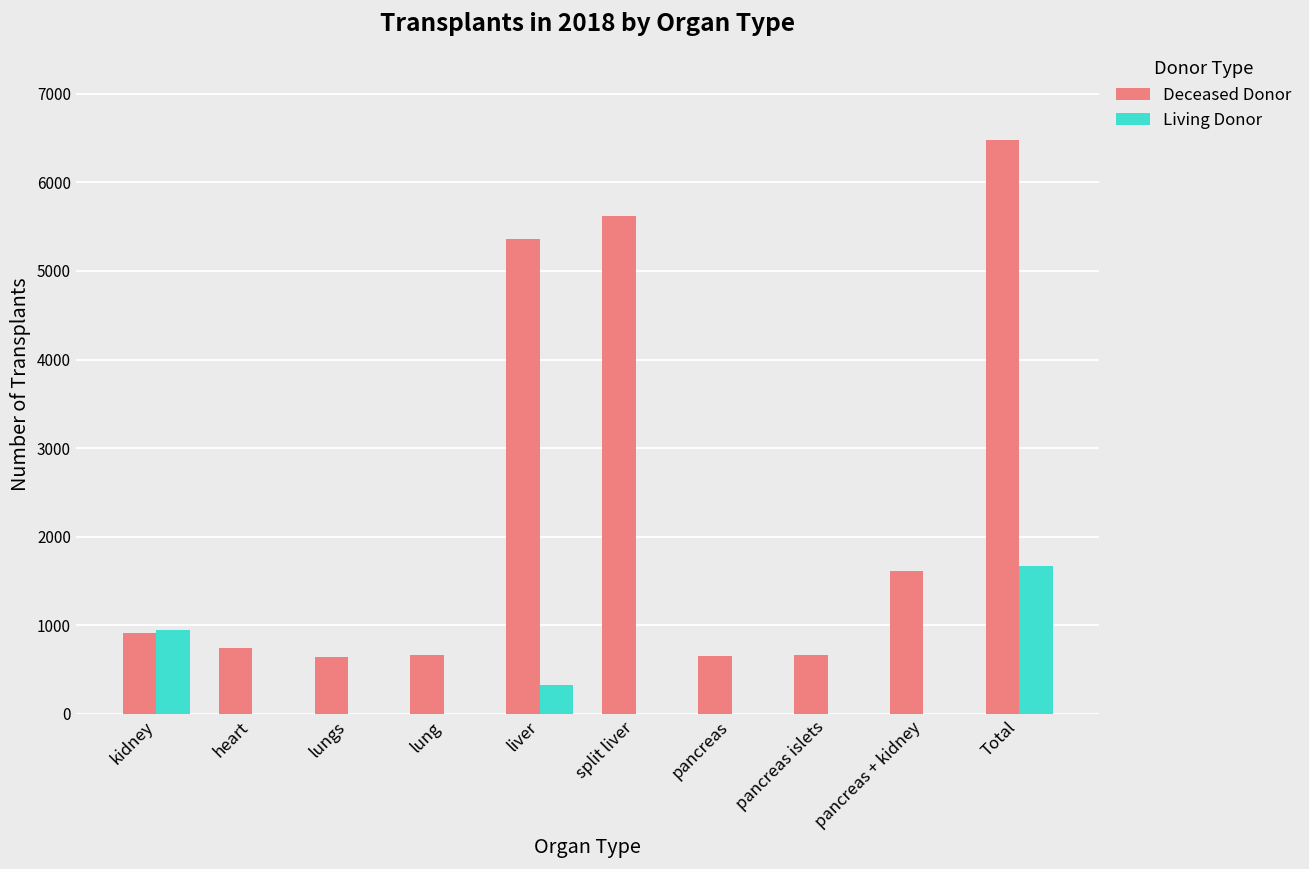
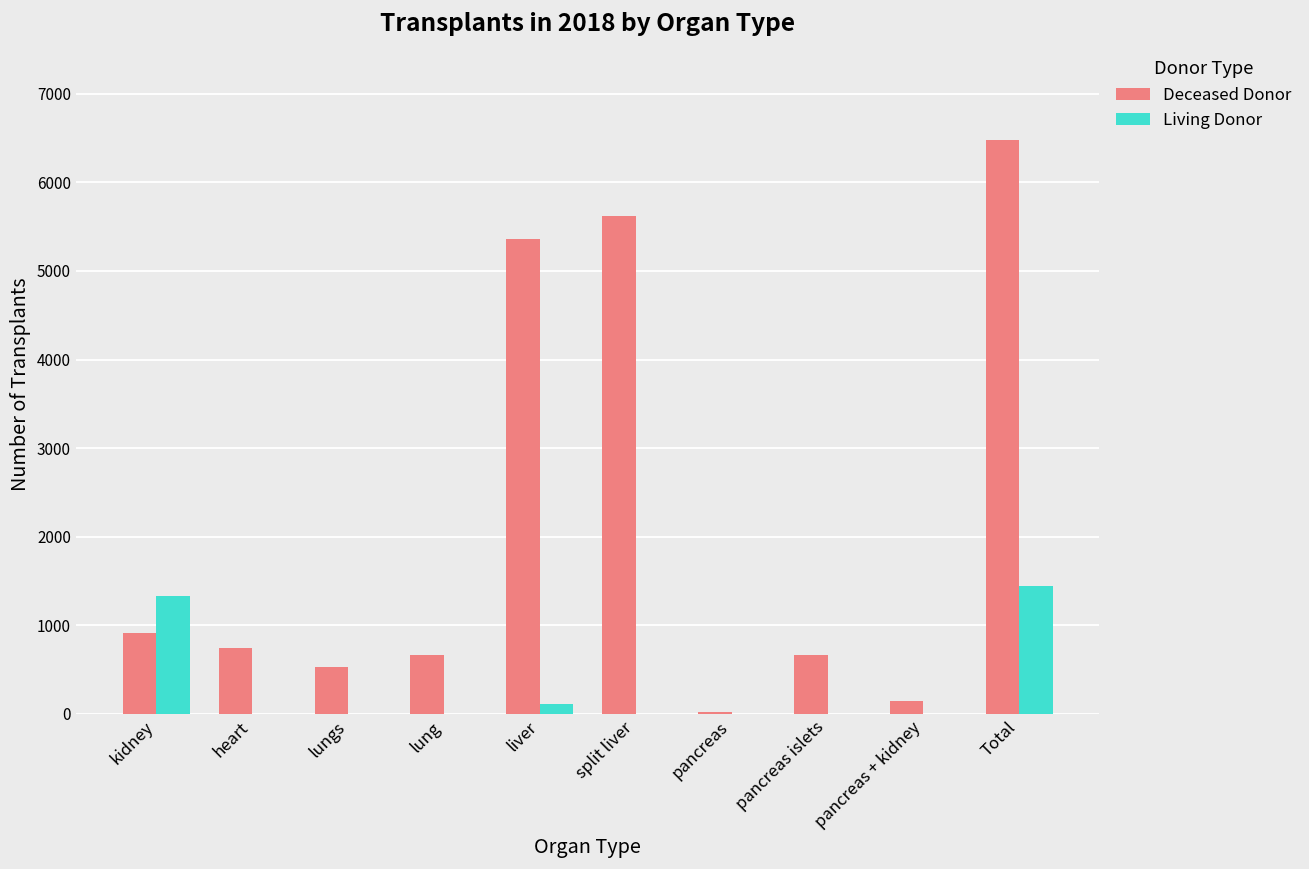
  {
    "Deceased Donor": {
      "kidney": 900,
      "heart": 700,
-     "lungs": 600,
+     "lungs": 500,
      "lung": 700,
      "liver": 5400,
      "split liver": 5600,
-     "pancreas": 700,
+     "pancreas": 0,
      "pancreas islets": 700,
-     "pancreas + kidney": 1600,
+     "pancreas + kidney": 100,
      "Total": 6500
    },
    "Living Donor": {
-     "kidney": 900,
+     "kidney": 1300,
      "heart": 0,
      "lungs": 0,
      "lung": 0,
-     "liver": 300,
+     "liver": 100,
      "split liver": 0,
      "pancreas": 0,
      "pancreas islets": 0,
      "pancreas + kidney": 0,
-     "Total": 1700
+     "Total": 1400
    }
  }
